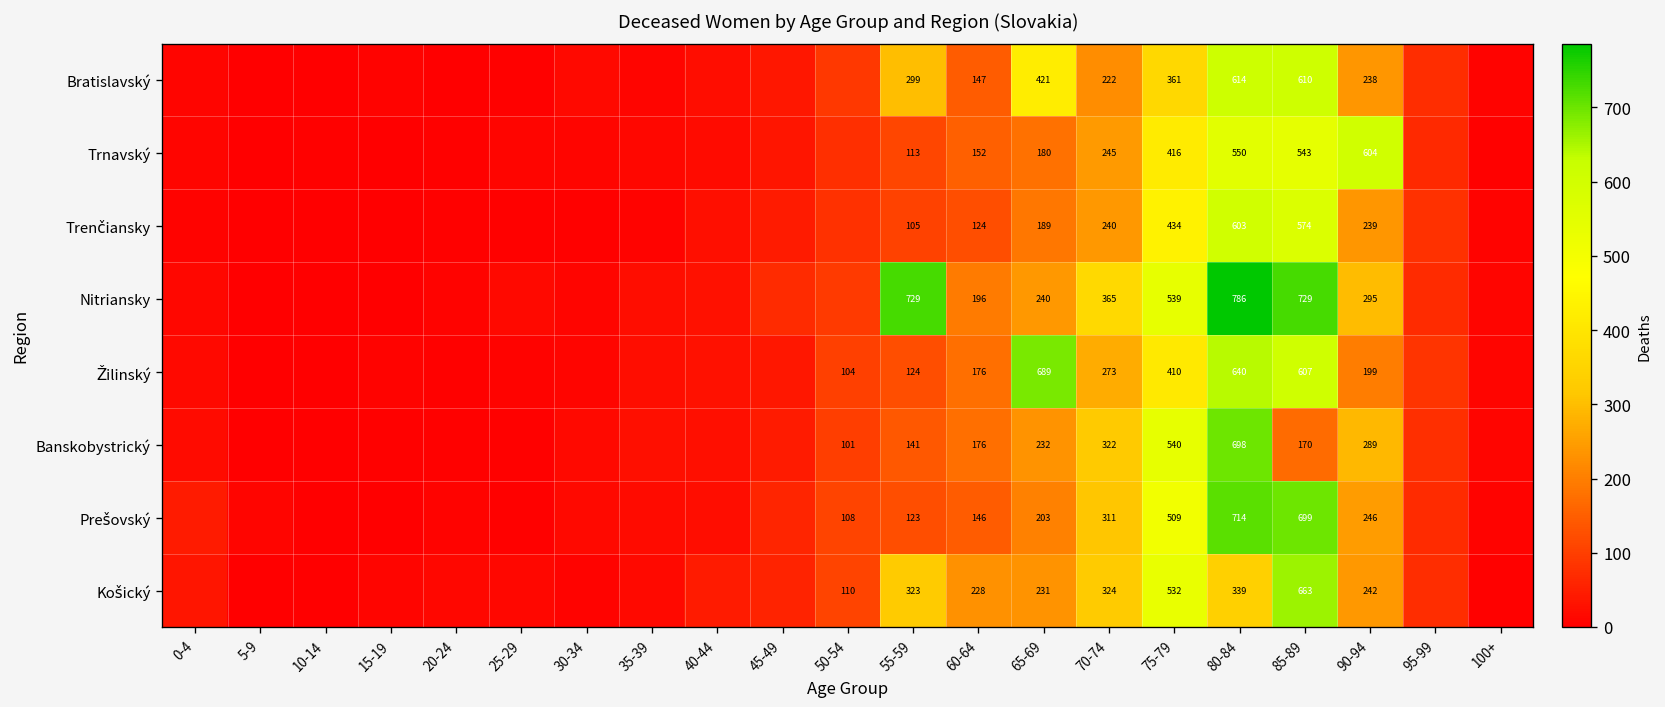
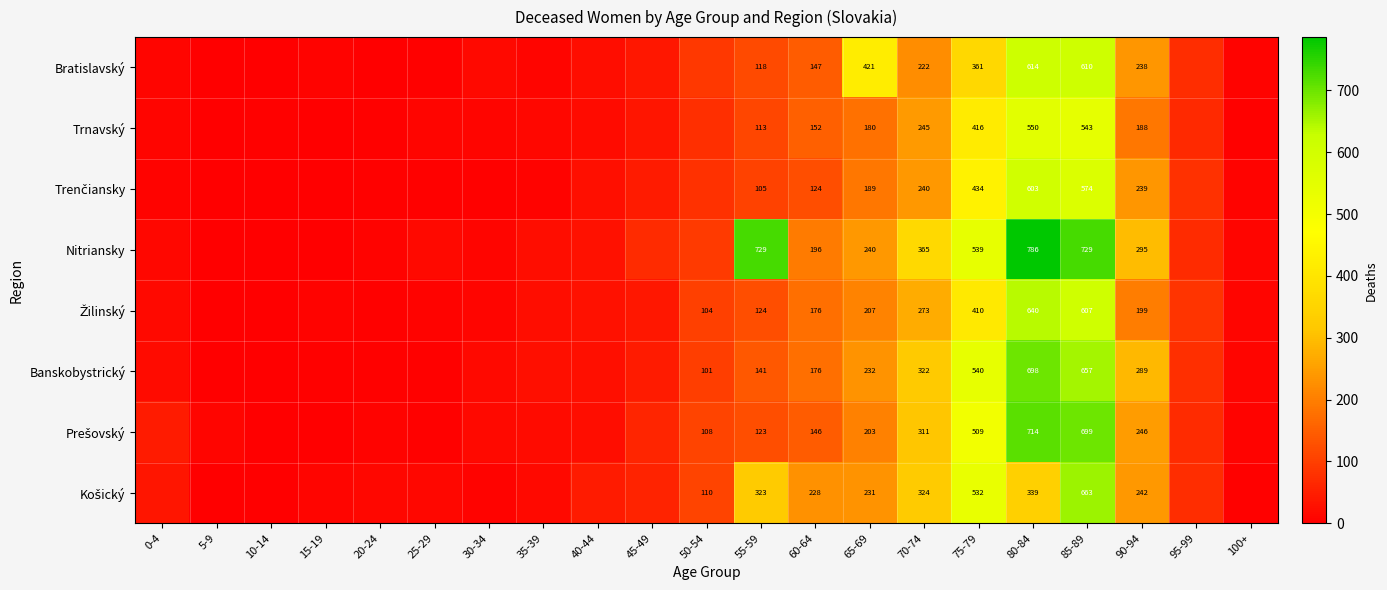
  {
    "Bratislavský": {
-     "55-59": 299,
+     "55-59": 118,
      "60-64": 147,
      "65-69": 421,
      "70-74": 222,
      "75-79": 361,
      "80-84": 614,
      "85-89": 610,
      "90-94": 238
    },
    "Trnavský": {
      "55-59": 113,
      "60-64": 152,
      "65-69": 180,
      "70-74": 245,
      "75-79": 416,
      "80-84": 550,
      "85-89": 543,
-     "90-94": 604
+     "90-94": 188
    },
    "Trenčiansky": {
      "55-59": 105,
      "60-64": 124,
      "65-69": 189,
      "70-74": 240,
      "75-79": 434,
      "80-84": 603,
      "85-89": 574,
      "90-94": 239
    },
    "Nitriansky": {
      "55-59": 729,
      "60-64": 196,
      "65-69": 240,
      "70-74": 365,
      "75-79": 539,
      "80-84": 786,
      "85-89": 729,
      "90-94": 295
    },
    "Žilinský": {
      "50-54": 104,
      "55-59": 124,
      "60-64": 176,
-     "65-69": 689,
+     "65-69": 207,
      "70-74": 273,
      "75-79": 410,
      "80-84": 640,
      "85-89": 607,
      "90-94": 199
    },
    "Banskobystrický": {
      "50-54": 101,
      "55-59": 141,
      "60-64": 176,
      "65-69": 232,
      "70-74": 322,
      "75-79": 540,
      "80-84": 698,
-     "85-89": 170,
+     "85-89": 657,
      "90-94": 289
    },
    "Prešovský": {
      "50-54": 108,
      "55-59": 123,
      "60-64": 146,
      "65-69": 203,
      "70-74": 311,
      "75-79": 509,
      "80-84": 714,
      "85-89": 699,
      "90-94": 246
    },
    "Košický": {
      "50-54": 110,
      "55-59": 323,
      "60-64": 228,
      "65-69": 231,
      "70-74": 324,
      "75-79": 532,
      "80-84": 339,
      "85-89": 663,
      "90-94": 242
    }
  }
